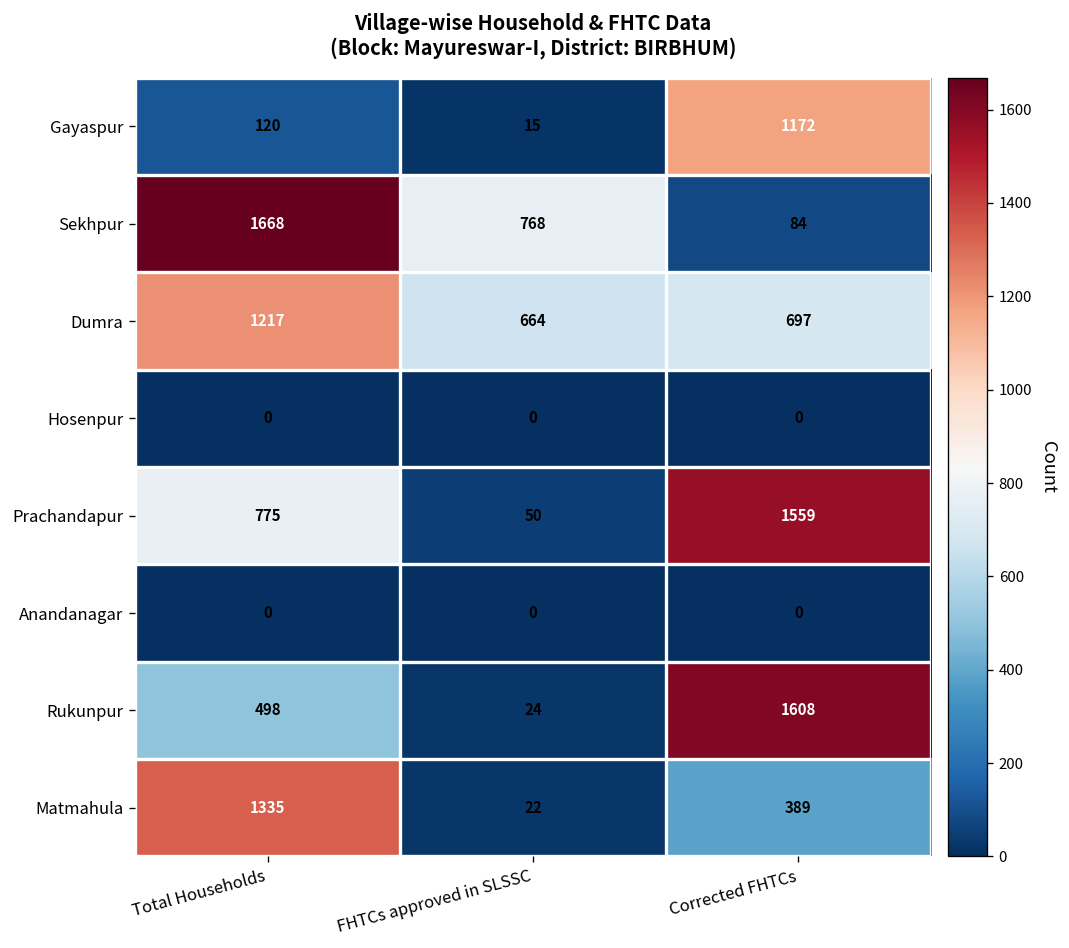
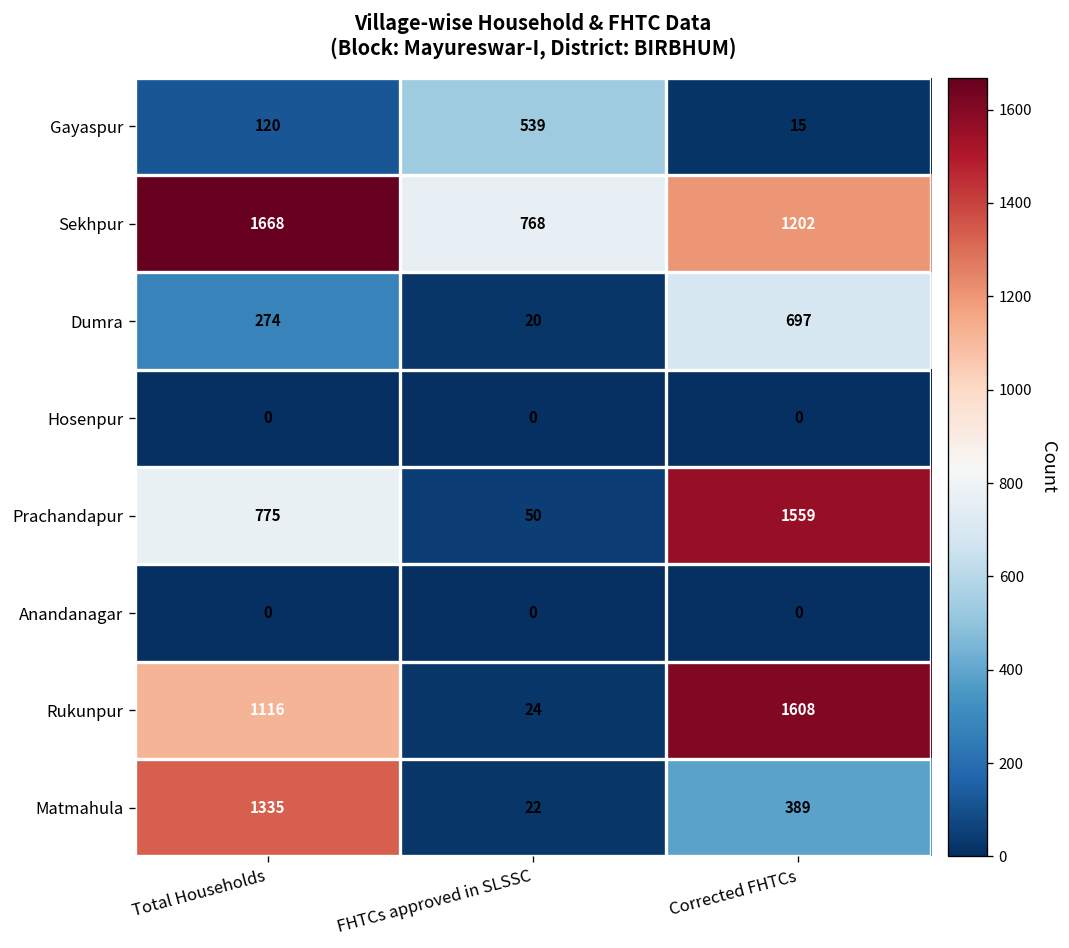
  {
    "Gayaspur": {
      "Total Households": 120,
-     "FHTCs approved in SLSSC": 15,
-     "Corrected FHTCs": 1172
+     "FHTCs approved in SLSSC": 539,
+     "Corrected FHTCs": 15
    },
    "Sekhpur": {
      "Total Households": 1668,
      "FHTCs approved in SLSSC": 768,
-     "Corrected FHTCs": 84
+     "Corrected FHTCs": 1202
    },
    "Dumra": {
-     "Total Households": 1217,
-     "FHTCs approved in SLSSC": 664,
+     "Total Households": 274,
+     "FHTCs approved in SLSSC": 20,
      "Corrected FHTCs": 697
    },
    "Hosenpur": {
      "Total Households": 0,
      "FHTCs approved in SLSSC": 0,
      "Corrected FHTCs": 0
    },
    "Prachandapur": {
      "Total Households": 775,
      "FHTCs approved in SLSSC": 50,
      "Corrected FHTCs": 1559
    },
    "Anandanagar": {
      "Total Households": 0,
      "FHTCs approved in SLSSC": 0,
      "Corrected FHTCs": 0
    },
    "Rukunpur": {
-     "Total Households": 498,
+     "Total Households": 1116,
      "FHTCs approved in SLSSC": 24,
      "Corrected FHTCs": 1608
    },
    "Matmahula": {
      "Total Households": 1335,
      "FHTCs approved in SLSSC": 22,
      "Corrected FHTCs": 389
    }
  }
